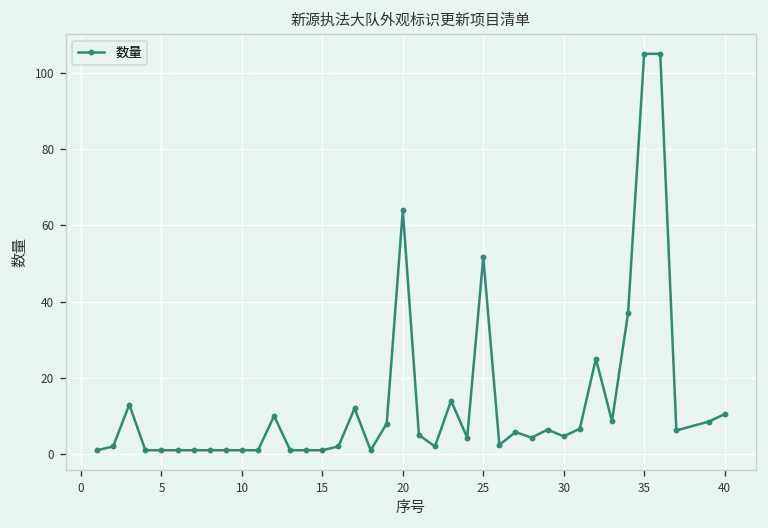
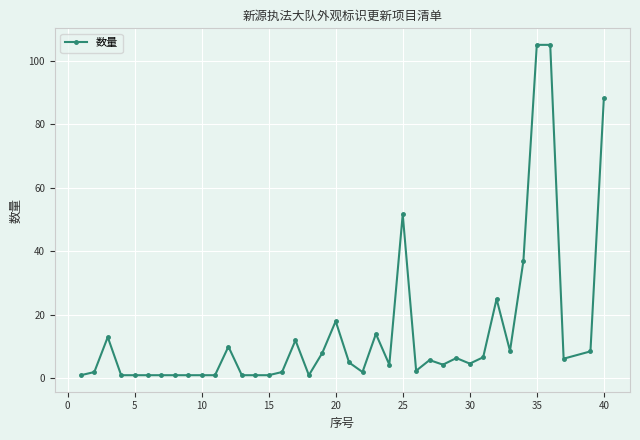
  {
    "5": 1,
    "10": 1,
    "15": 1,
-   "20": 64,
+   "20": 18,
    "25": 52,
    "30": 5,
    "35": 105,
-   "40": 10
+   "40": 88
  }
